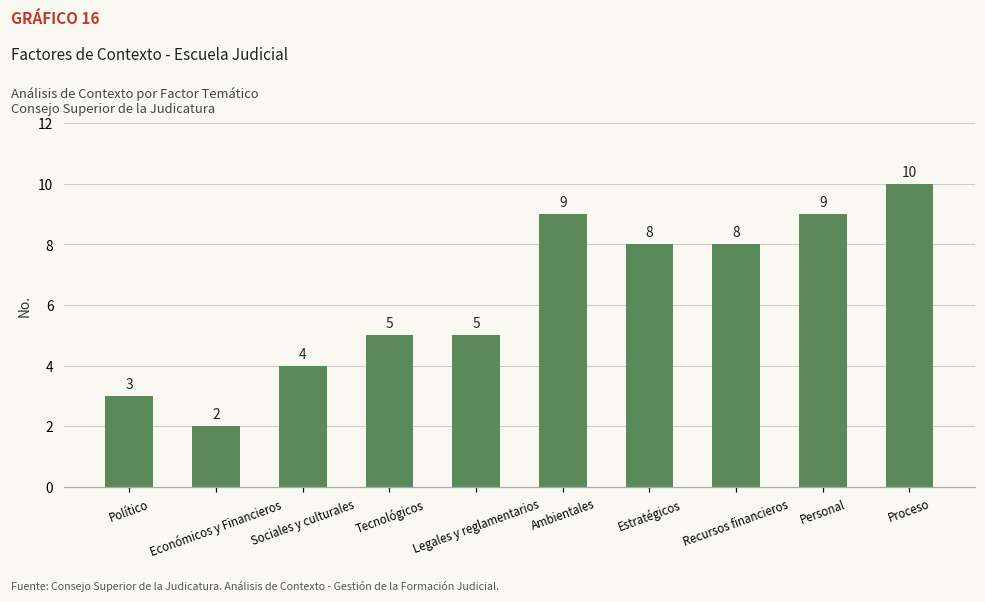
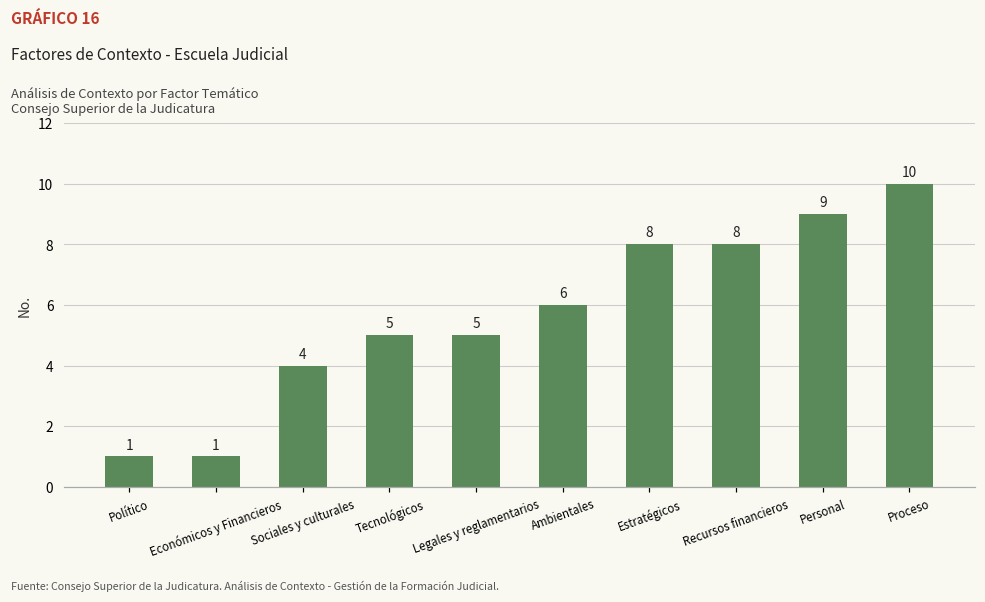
  {
-   "Político": 3,
-   "Económicos y Financieros": 2,
+   "Político": 1,
+   "Económicos y Financieros": 1,
    "Sociales y culturales": 4,
    "Tecnológicos": 5,
    "Legales y reglamentarios": 5,
-   "Ambientales": 9,
+   "Ambientales": 6,
    "Estratégicos": 8,
    "Recursos financieros": 8,
    "Personal": 9,
    "Proceso": 10
  }
